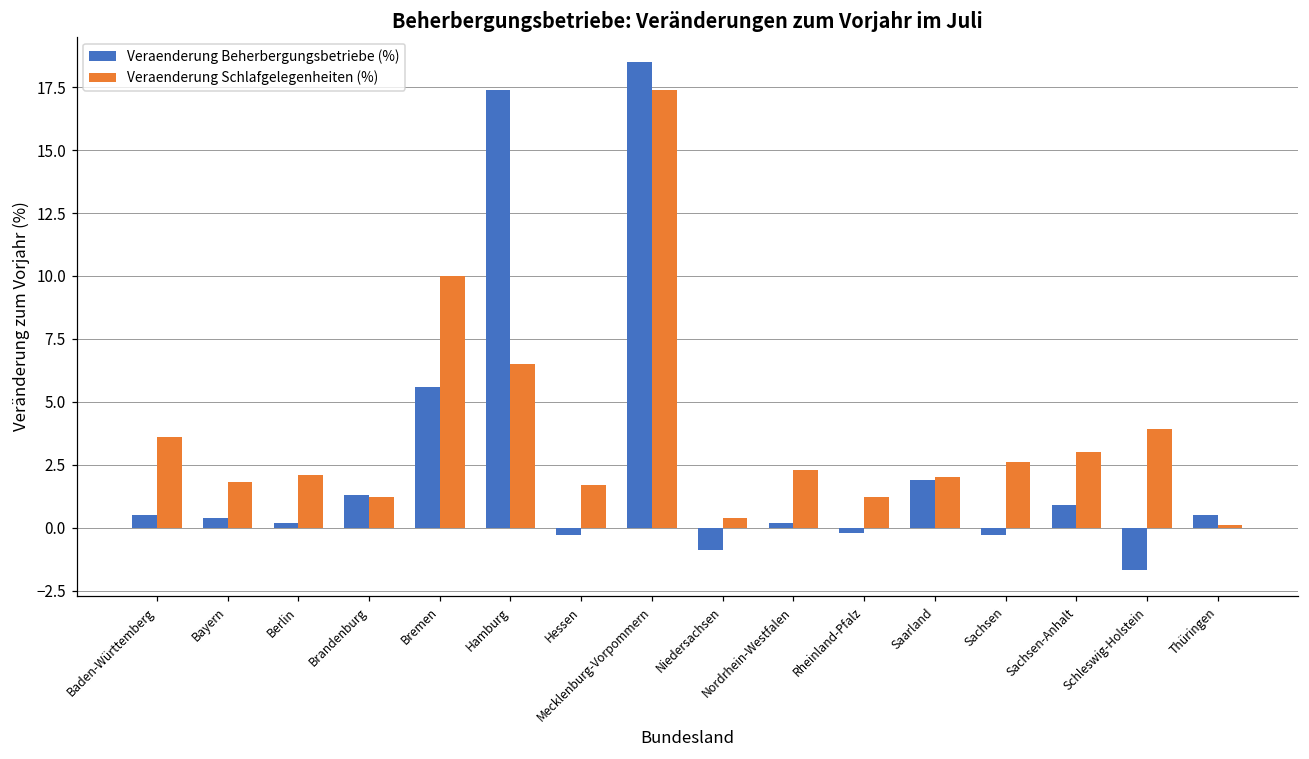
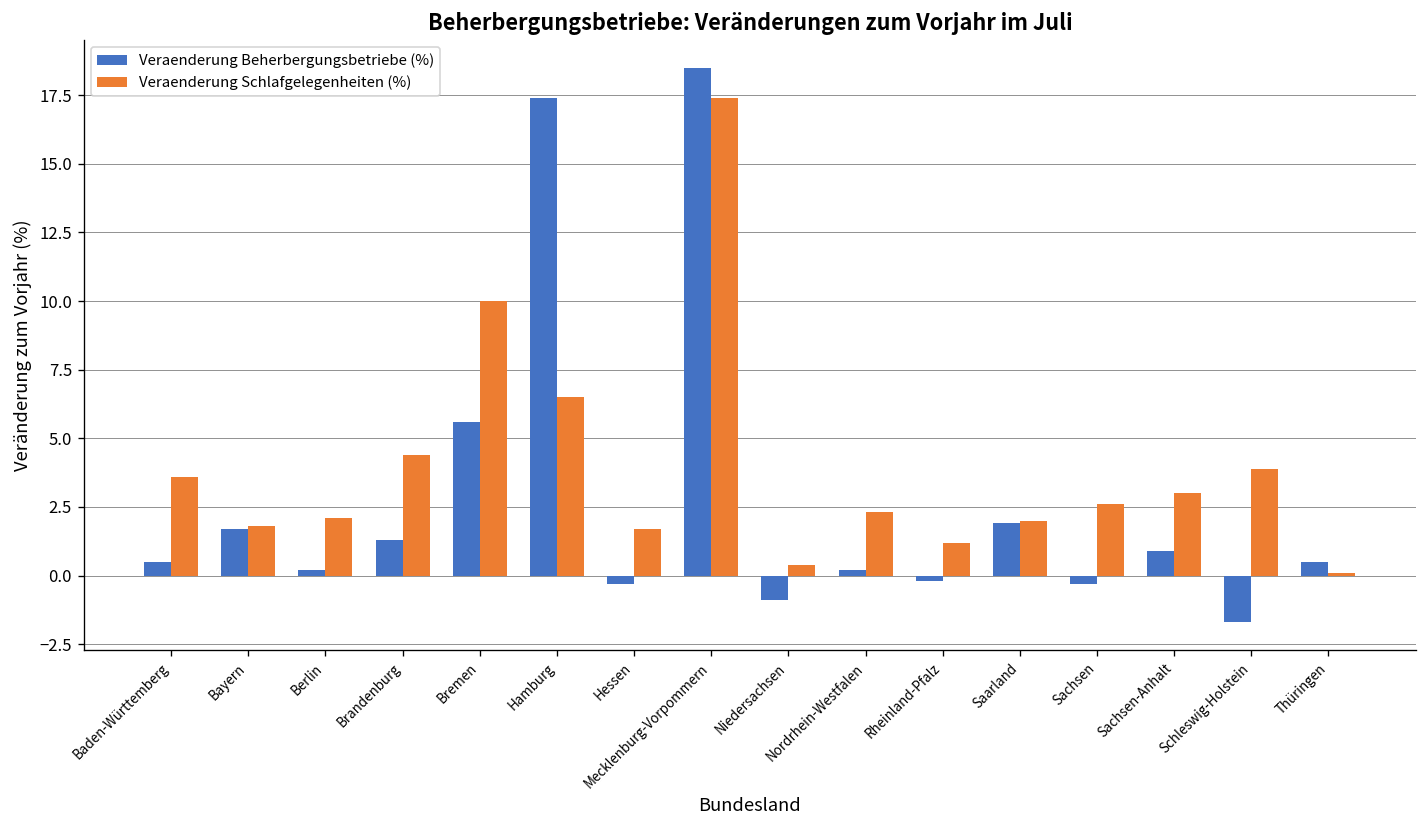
  {
    "Veraenderung Beherbergungsbetriebe (%)": {
      "Baden-Württemberg": 0.5,
-     "Bayern": 0.4,
+     "Bayern": 1.7,
      "Berlin": 0.2,
      "Brandenburg": 1.3,
      "Bremen": 5.6,
      "Hamburg": 17.4,
      "Hessen": -0.3,
      "Mecklenburg-Vorpommern": 18.5,
      "Niedersachsen": -0.9,
      "Nordrhein-Westfalen": 0.2,
      "Rheinland-Pfalz": -0.2,
      "Saarland": 1.9,
      "Sachsen": -0.3,
      "Sachsen-Anhalt": 0.9,
      "Schleswig-Holstein": -1.7,
      "Thüringen": 0.5
    },
    "Veraenderung Schlafgelegenheiten (%)": {
      "Baden-Württemberg": 3.6,
      "Bayern": 1.8,
      "Berlin": 2.1,
-     "Brandenburg": 1.2,
+     "Brandenburg": 4.4,
      "Bremen": 10.0,
      "Hamburg": 6.5,
      "Hessen": 1.7,
      "Mecklenburg-Vorpommern": 17.4,
      "Niedersachsen": 0.4,
      "Nordrhein-Westfalen": 2.3,
      "Rheinland-Pfalz": 1.2,
      "Saarland": 2.0,
      "Sachsen": 2.6,
      "Sachsen-Anhalt": 3.0,
      "Schleswig-Holstein": 3.9
    }
  }
